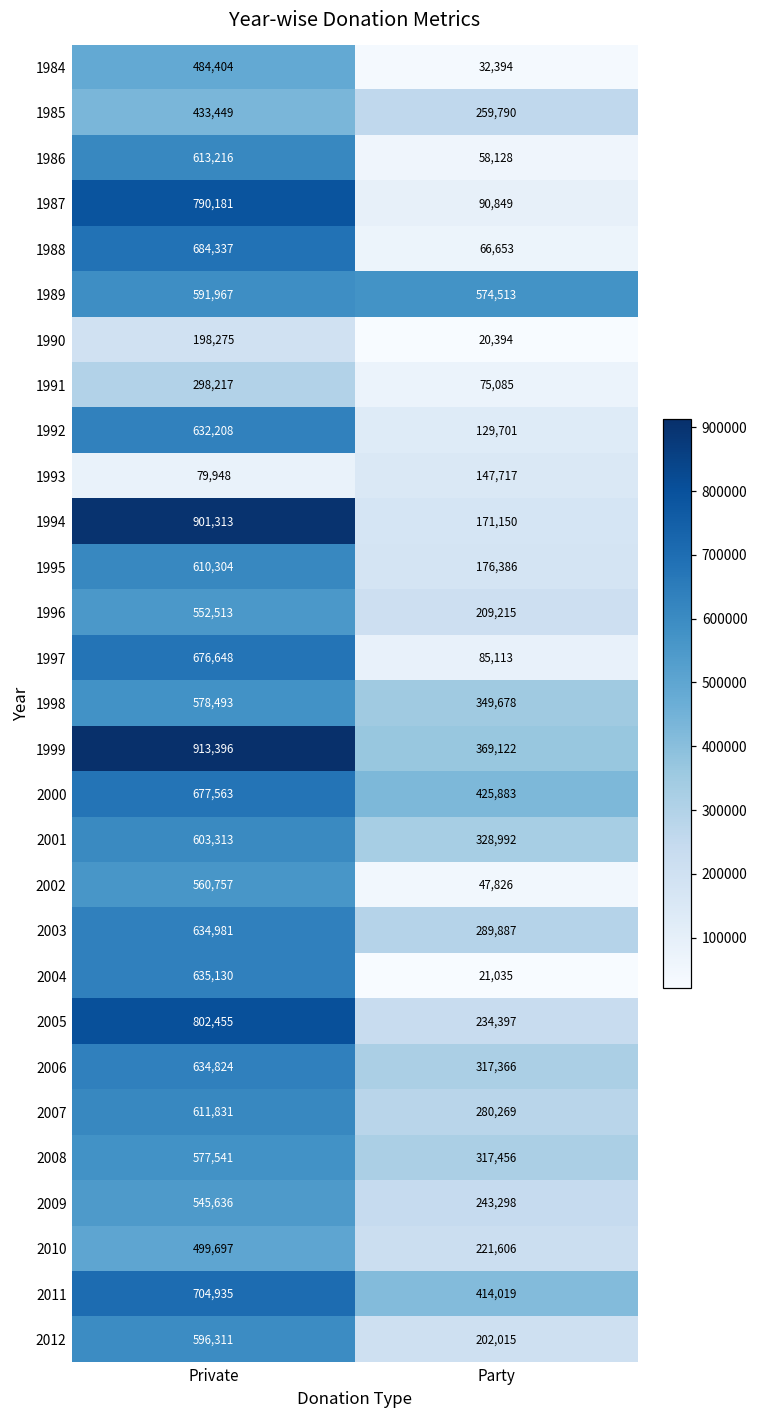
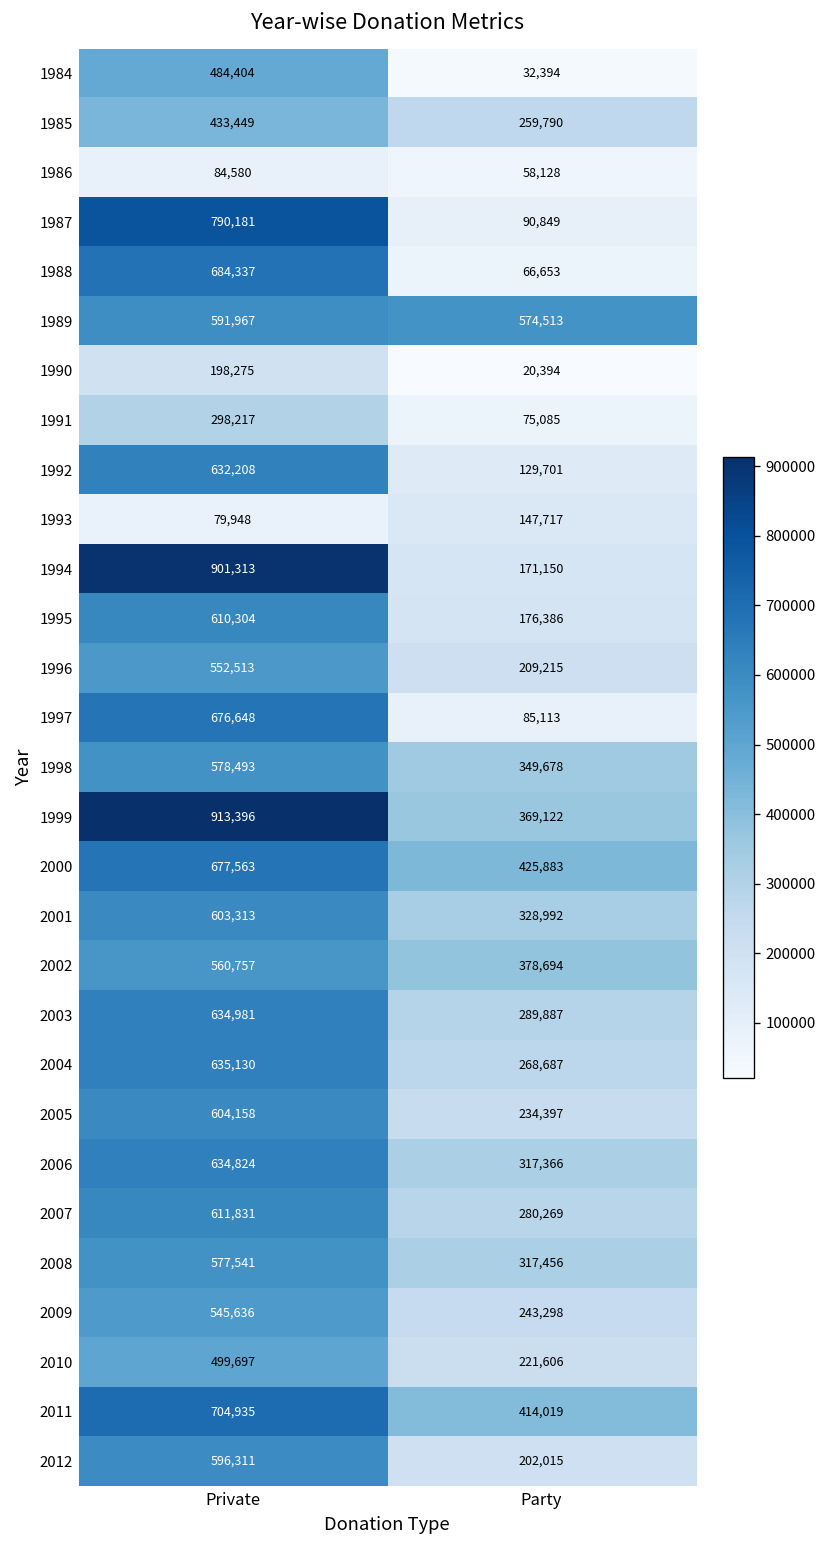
  {
    "1984": {
      "Private": "484,404",
      "Party": "32,394"
    },
    "1985": {
      "Private": "433,449",
      "Party": "259,790"
    },
    "1986": {
-     "Private": "613,216",
+     "Private": "84,580",
      "Party": "58,128"
    },
    "1987": {
      "Private": "790,181",
      "Party": "90,849"
    },
    "1988": {
      "Private": "684,337",
      "Party": "66,653"
    },
    "1989": {
      "Private": "591,967",
      "Party": "574,513"
    },
    "1990": {
      "Private": "198,275",
      "Party": "20,394"
    },
    "1991": {
      "Private": "298,217",
      "Party": "75,085"
    },
    "1992": {
      "Private": "632,208",
      "Party": "129,701"
    },
    "1993": {
      "Private": "79,948",
      "Party": "147,717"
    },
    "1994": {
      "Private": "901,313",
      "Party": "171,150"
    },
    "1995": {
      "Private": "610,304",
      "Party": "176,386"
    },
    "1996": {
      "Private": "552,513",
      "Party": "209,215"
    },
    "1997": {
      "Private": "676,648",
      "Party": "85,113"
    },
    "1998": {
      "Private": "578,493",
      "Party": "349,678"
    },
    "1999": {
      "Private": "913,396",
      "Party": "369,122"
    },
    "2000": {
      "Private": "677,563",
      "Party": "425,883"
    },
    "2001": {
      "Private": "603,313",
      "Party": "328,992"
    },
    "2002": {
      "Private": "560,757",
-     "Party": "47,826"
+     "Party": "378,694"
    },
    "2003": {
      "Private": "634,981",
      "Party": "289,887"
    },
    "2004": {
      "Private": "635,130",
-     "Party": "21,035"
+     "Party": "268,687"
    },
    "2005": {
-     "Private": "802,455",
+     "Private": "604,158",
      "Party": "234,397"
    },
    "2006": {
      "Private": "634,824",
      "Party": "317,366"
    },
    "2007": {
      "Private": "611,831",
      "Party": "280,269"
    },
    "2008": {
      "Private": "577,541",
      "Party": "317,456"
    },
    "2009": {
      "Private": "545,636",
      "Party": "243,298"
    },
    "2010": {
      "Private": "499,697",
      "Party": "221,606"
    },
    "2011": {
      "Private": "704,935",
      "Party": "414,019"
    },
    "2012": {
      "Private": "596,311",
      "Party": "202,015"
    }
  }
